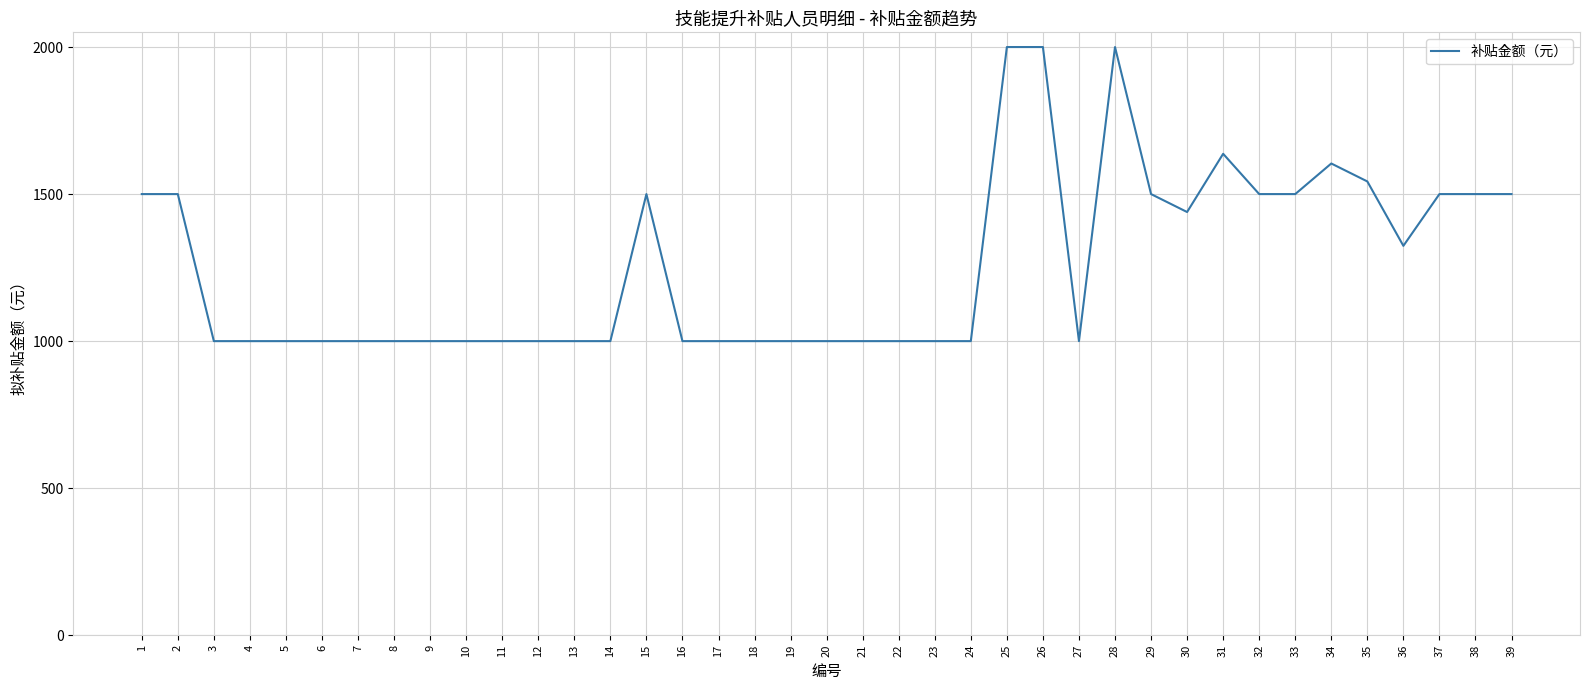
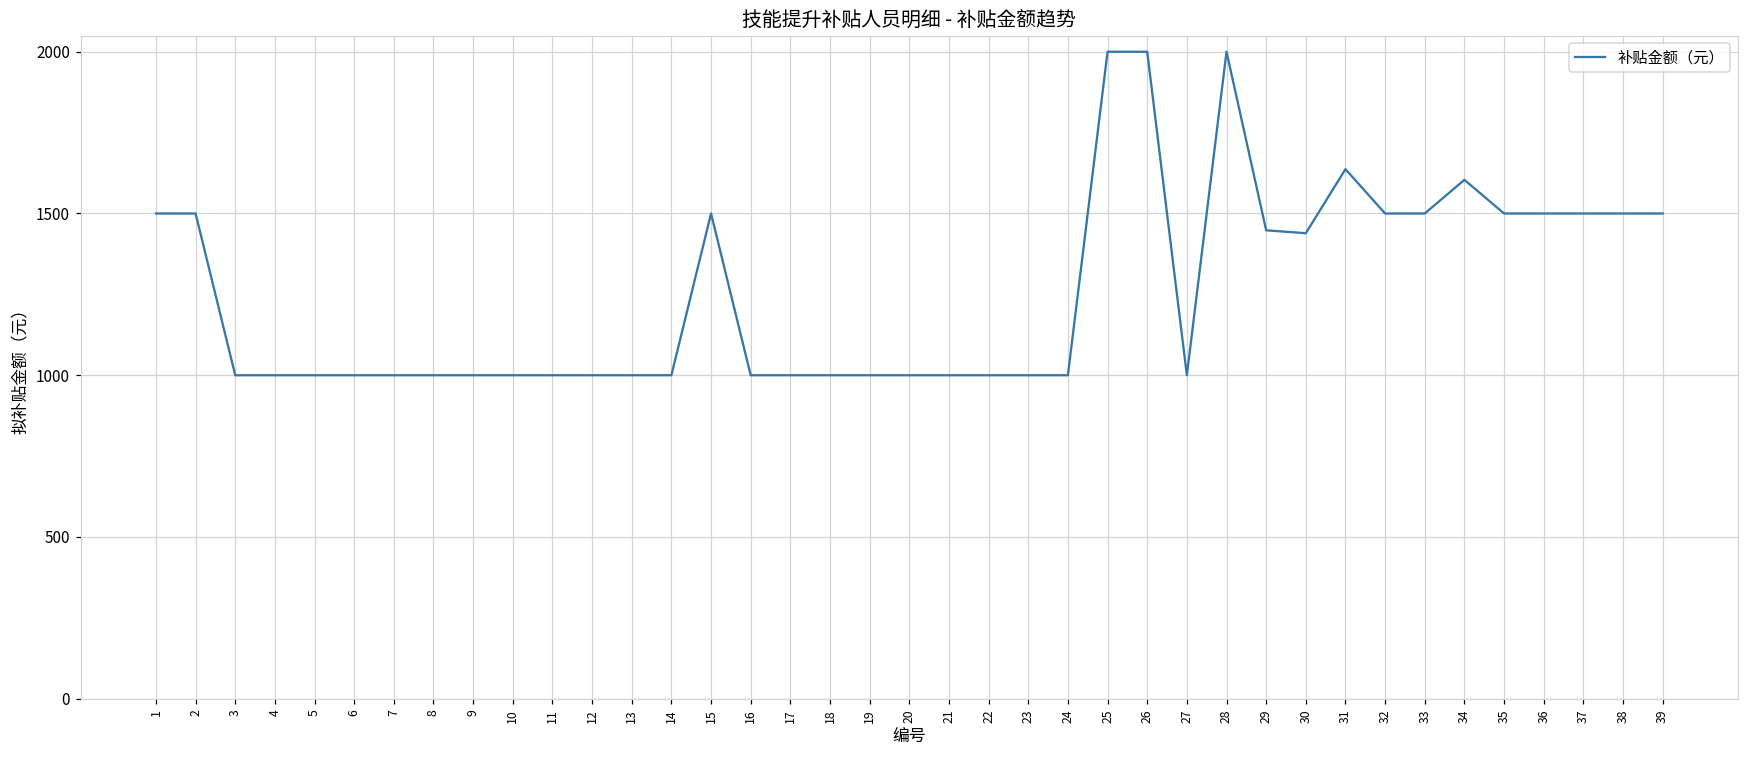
  {
    "1": 1500,
    "2": 1500,
    "3": 1000,
    "4": 1000,
    "5": 1000,
    "6": 1000,
    "7": 1000,
    "8": 1000,
    "9": 1000,
    "10": 1000,
    "11": 1000,
    "12": 1000,
    "13": 1000,
    "14": 1000,
    "15": 1500,
    "16": 1000,
    "17": 1000,
    "18": 1000,
    "19": 1000,
    "20": 1000,
    "21": 1000,
    "22": 1000,
    "23": 1000,
    "24": 1000,
    "25": 2000,
    "26": 2000,
    "27": 1000,
    "28": 2000,
-   "29": 1500,
+   "29": 1450,
    "30": 1440,
    "31": 1640,
    "32": 1500,
    "33": 1500,
    "34": 1600,
-   "35": 1540,
-   "36": 1320,
+   "35": 1500,
+   "36": 1500,
    "37": 1500,
    "38": 1500,
    "39": 1500
  }
